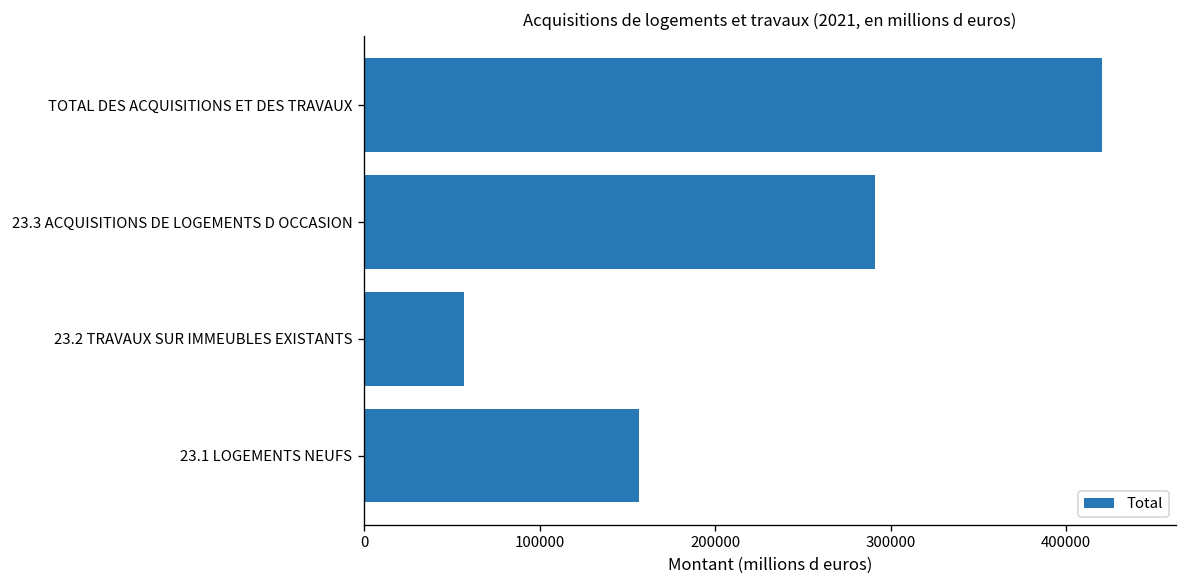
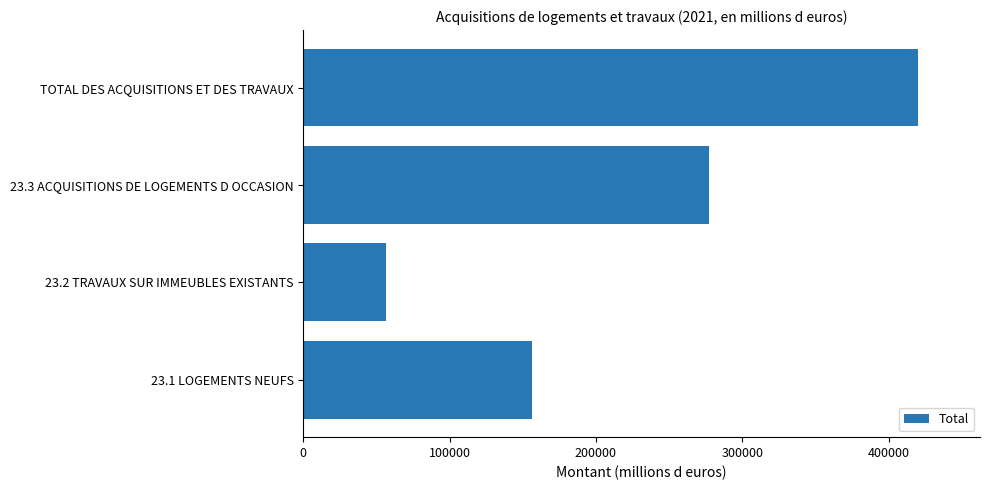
  {
    "TOTAL DES ACQUISITIONS ET DES TRAVAUX": 420000,
-   "23.3 ACQUISITIONS DE LOGEMENTS D OCCASION": 291000,
+   "23.3 ACQUISITIONS DE LOGEMENTS D OCCASION": 278000,
    "23.2 TRAVAUX SUR IMMEUBLES EXISTANTS": 57000,
    "23.1 LOGEMENTS NEUFS": 157000
  }
